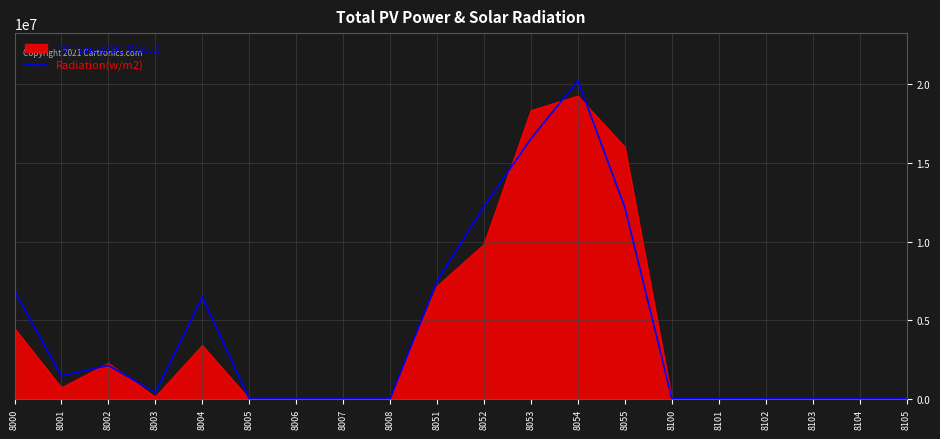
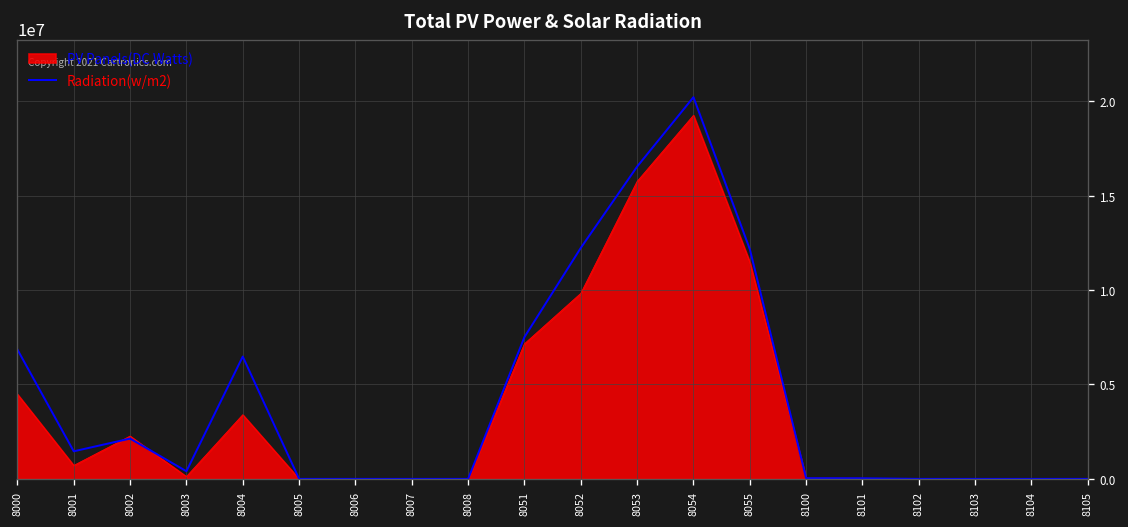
  {
    "PV Panels(DC Watts)": {
      "8000": 4500000,
      "8001": 700000,
      "8003": 100000,
      "8004": 3400000,
      "8051": 7200000,
      "8052": 9800000,
-     "8053": 18300000,
+     "8053": 15800000,
      "8054": 19300000,
-     "8055": 16000000
+     "8055": 11500000
    },
    "Radiation(w/m2)": {
      "8000": 6900000,
      "8001": 1500000,
      "8003": 400000,
      "8004": 6500000,
      "8051": 7500000,
      "8052": 12200000,
      "8053": 16500000,
      "8054": 20200000,
      "8055": 12200000
    }
  }
